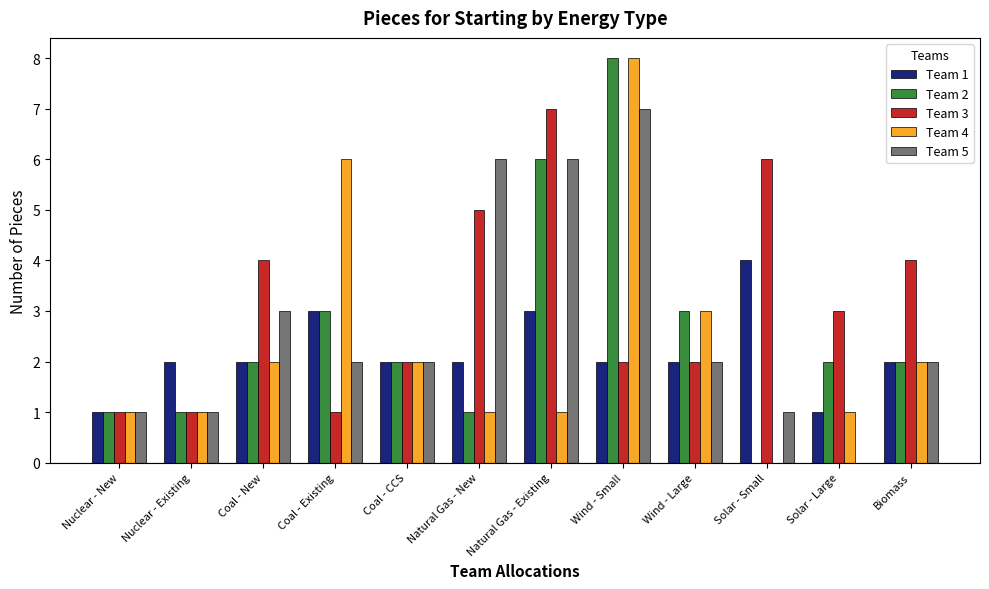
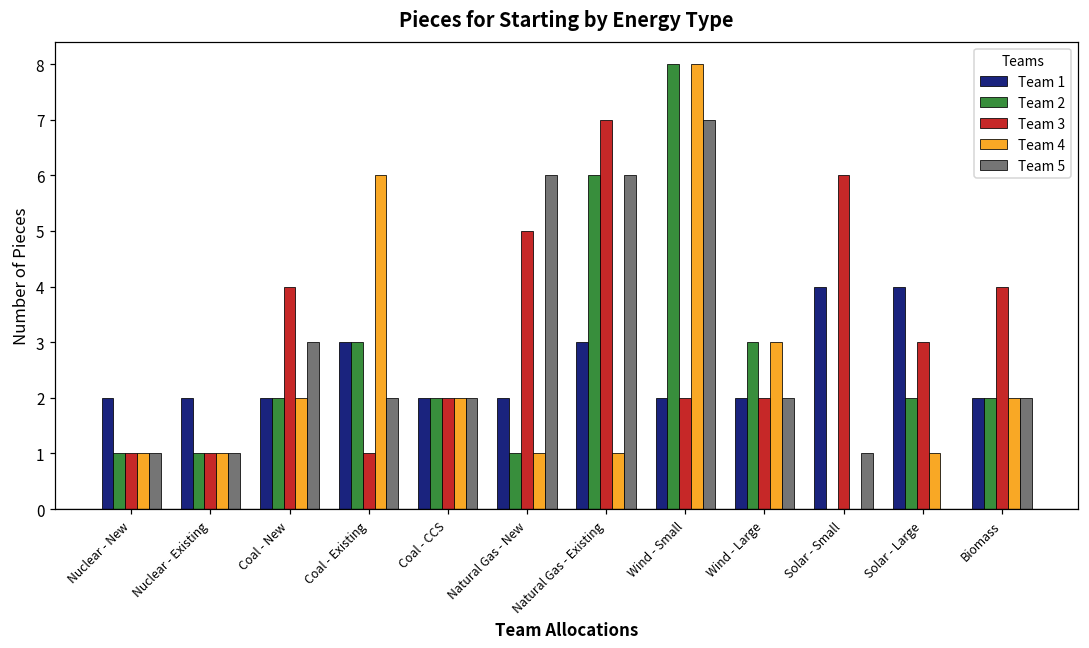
  {
    "Team 1": {
-     "Nuclear - New": 1,
+     "Nuclear - New": 2,
      "Nuclear - Existing": 2,
      "Coal - New": 2,
      "Coal - Existing": 3,
      "Coal - CCS": 2,
      "Natural Gas - New": 2,
      "Natural Gas - Existing": 3,
      "Wind - Small": 2,
      "Wind - Large": 2,
      "Solar - Small": 4,
-     "Solar - Large": 1,
+     "Solar - Large": 4,
      "Biomass": 2
    },
    "Team 2": {
      "Nuclear - New": 1,
      "Nuclear - Existing": 1,
      "Coal - New": 2,
      "Coal - Existing": 3,
      "Coal - CCS": 2,
      "Natural Gas - New": 1,
      "Natural Gas - Existing": 6,
      "Wind - Small": 8,
      "Wind - Large": 3,
      "Solar - Small": 0,
      "Solar - Large": 2,
      "Biomass": 2
    },
    "Team 3": {
      "Nuclear - New": 1,
      "Nuclear - Existing": 1,
      "Coal - New": 4,
      "Coal - Existing": 1,
      "Coal - CCS": 2,
      "Natural Gas - New": 5,
      "Natural Gas - Existing": 7,
      "Wind - Small": 2,
      "Wind - Large": 2,
      "Solar - Small": 6,
      "Solar - Large": 3,
      "Biomass": 4
    },
    "Team 4": {
      "Nuclear - New": 1,
      "Nuclear - Existing": 1,
      "Coal - New": 2,
      "Coal - Existing": 6,
      "Coal - CCS": 2,
      "Natural Gas - New": 1,
      "Natural Gas - Existing": 1,
      "Wind - Small": 8,
      "Wind - Large": 3,
      "Solar - Small": 0,
      "Solar - Large": 1,
      "Biomass": 2
    },
    "Team 5": {
      "Nuclear - New": 1,
      "Nuclear - Existing": 1,
      "Coal - New": 3,
      "Coal - Existing": 2,
      "Coal - CCS": 2,
      "Natural Gas - New": 6,
      "Natural Gas - Existing": 6,
      "Wind - Small": 7,
      "Wind - Large": 2,
      "Solar - Small": 1,
      "Solar - Large": 0,
      "Biomass": 2
    }
  }
